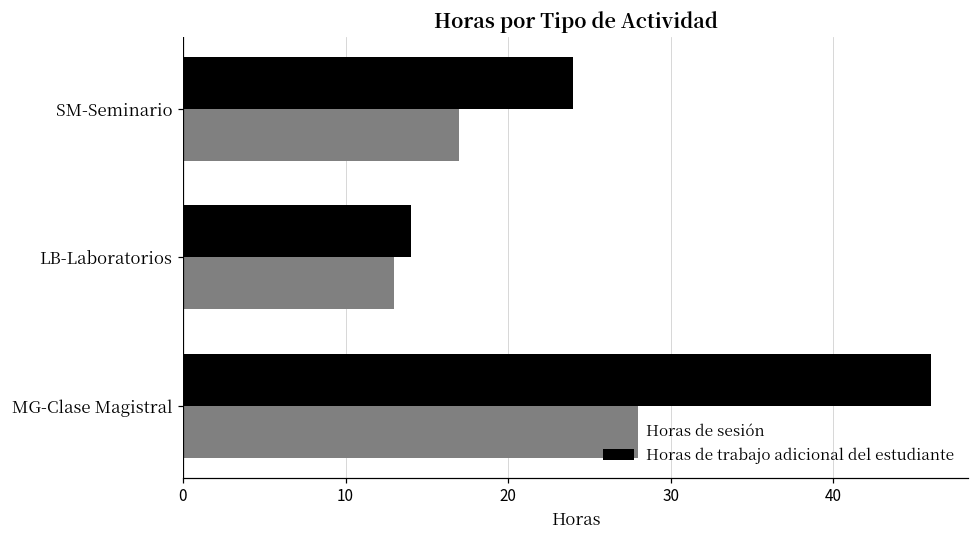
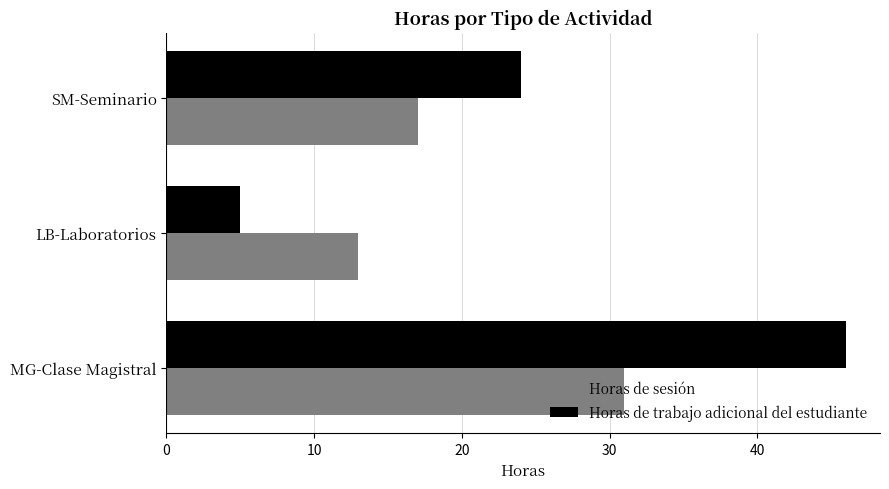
  {
    "Horas de sesión": {
      "SM-Seminario": 17,
      "LB-Laboratorios": 13,
-     "MG-Clase Magistral": 28
+     "MG-Clase Magistral": 31
    },
    "Horas de trabajo adicional del estudiante": {
      "SM-Seminario": 24,
-     "LB-Laboratorios": 14,
+     "LB-Laboratorios": 5,
      "MG-Clase Magistral": 46
    }
  }
